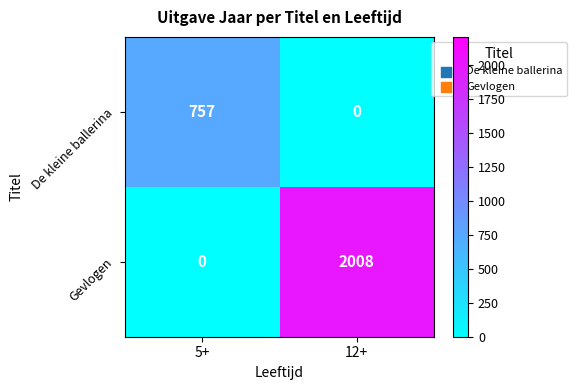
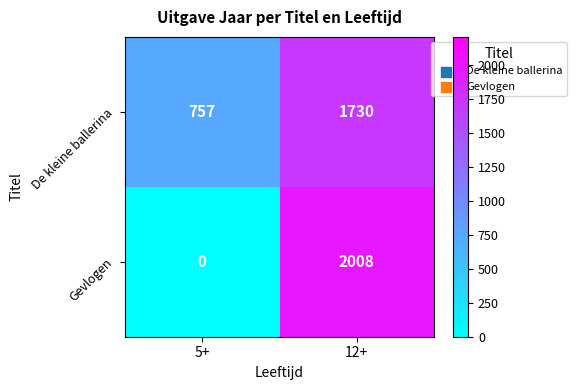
  {
    "De kleine ballerina": {
      "5+": 757,
-     "12+": 0
+     "12+": 1730
    },
    "Gevlogen": {
      "5+": 0,
      "12+": 2008
    }
  }
